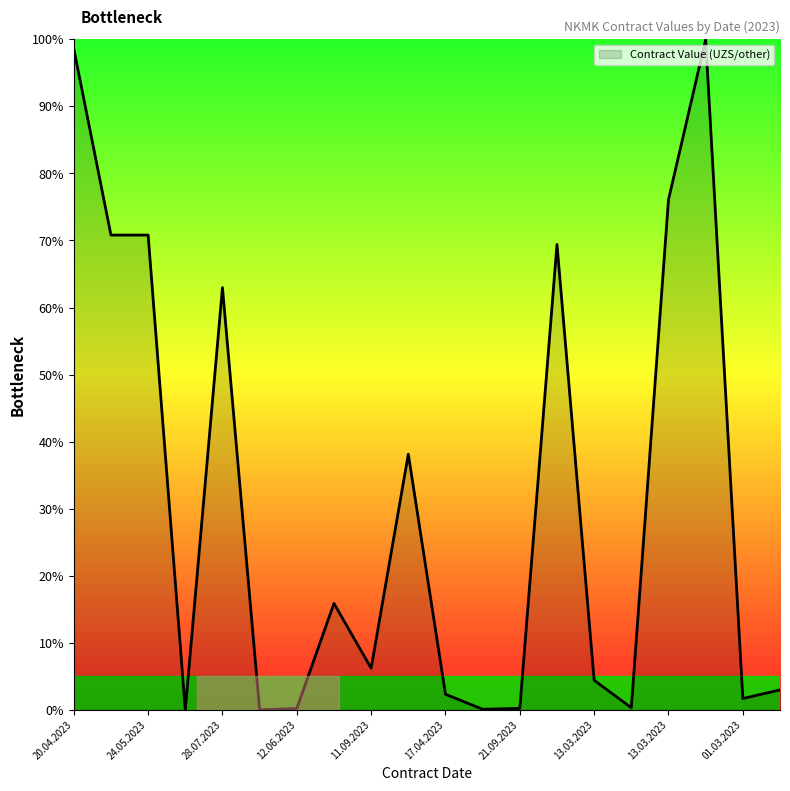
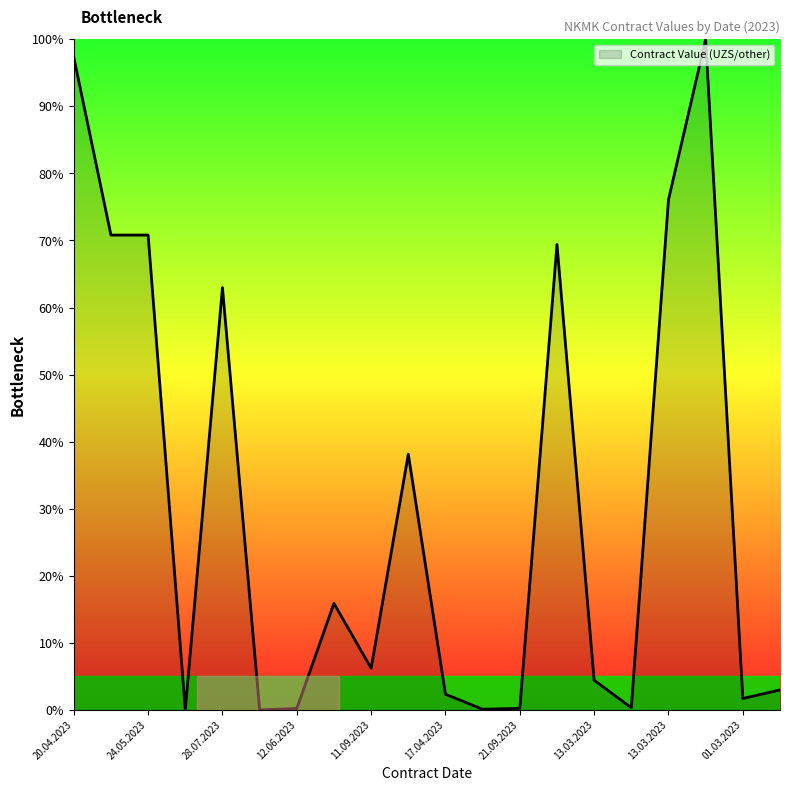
  {
-   "20.04.2023": "99%",
+   "20.04.2023": "97%",
    "24.05.2023": "71%",
    "28.07.2023": "63%",
    "11.09.2023": "6%"
  }
